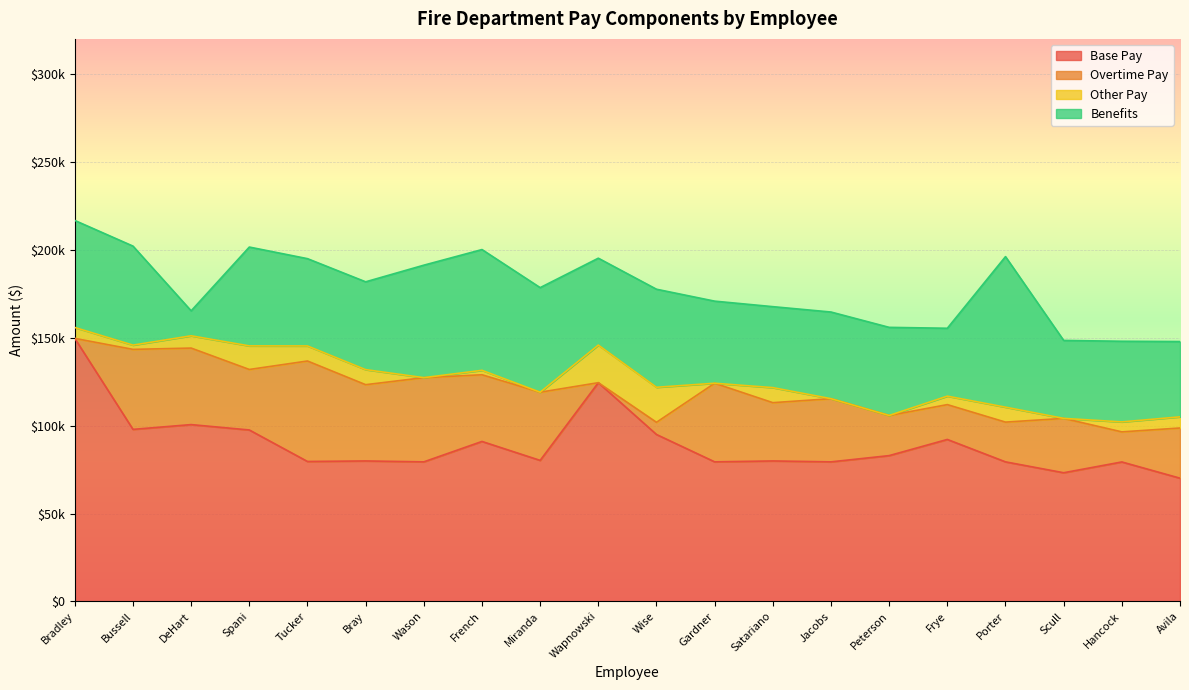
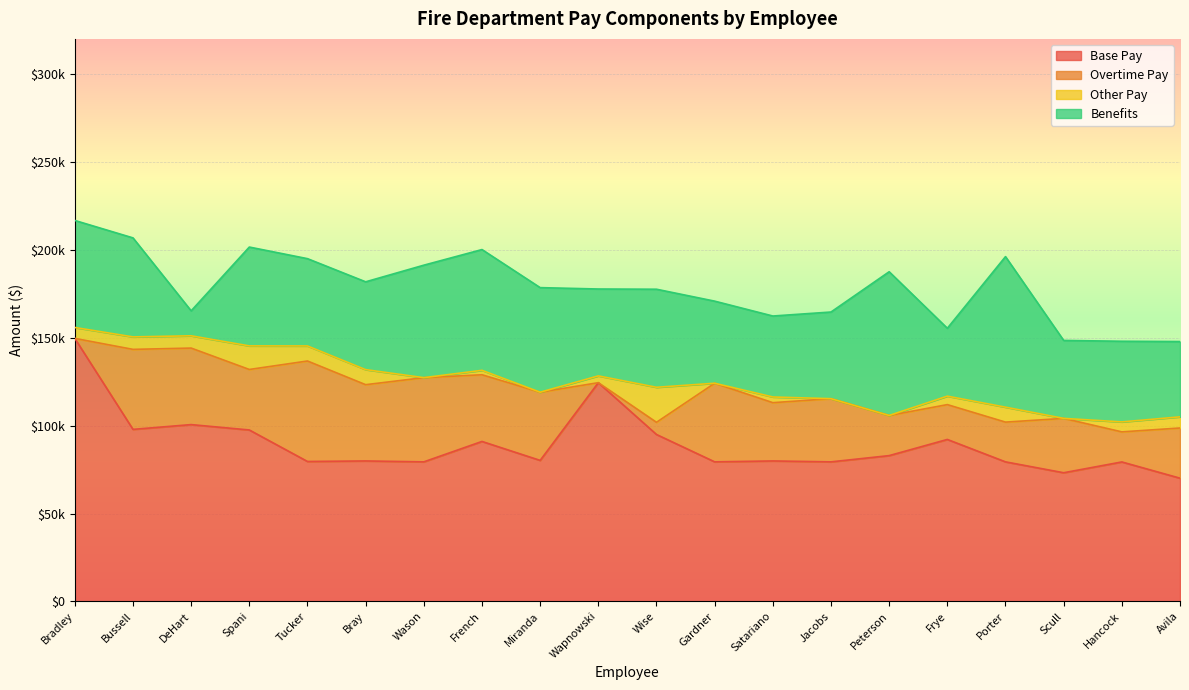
  {
    "Other Pay": {
      "Bradley": "$6000",
-     "Bussell": "$2000",
+     "Bussell": "$7000",
      "DeHart": "$7000",
      "Spani": "$13000",
      "Tucker": "$9000",
      "Bray": "$9000",
      "French": "$3000",
-     "Wapnowski": "$21000",
+     "Wapnowski": "$4000",
      "Wise": "$20000",
-     "Satariano": "$9000",
+     "Satariano": "$3000",
      "Frye": "$5000",
      "Porter": "$9000",
      "Hancock": "$6000",
      "Avila": "$6000"
    },
    "Benefits": {
      "Bradley": "$61000",
      "Bussell": "$56000",
      "DeHart": "$14000",
      "Spani": "$56000",
      "Tucker": "$50000",
      "Bray": "$50000",
      "Wason": "$64000",
      "French": "$69000",
      "Miranda": "$59000",
      "Wapnowski": "$49000",
      "Wise": "$56000",
      "Gardner": "$47000",
      "Satariano": "$46000",
      "Jacobs": "$49000",
-     "Peterson": "$50000",
+     "Peterson": "$82000",
      "Frye": "$39000",
      "Porter": "$86000",
      "Scull": "$44000",
      "Hancock": "$46000",
      "Avila": "$43000"
    }
  }
